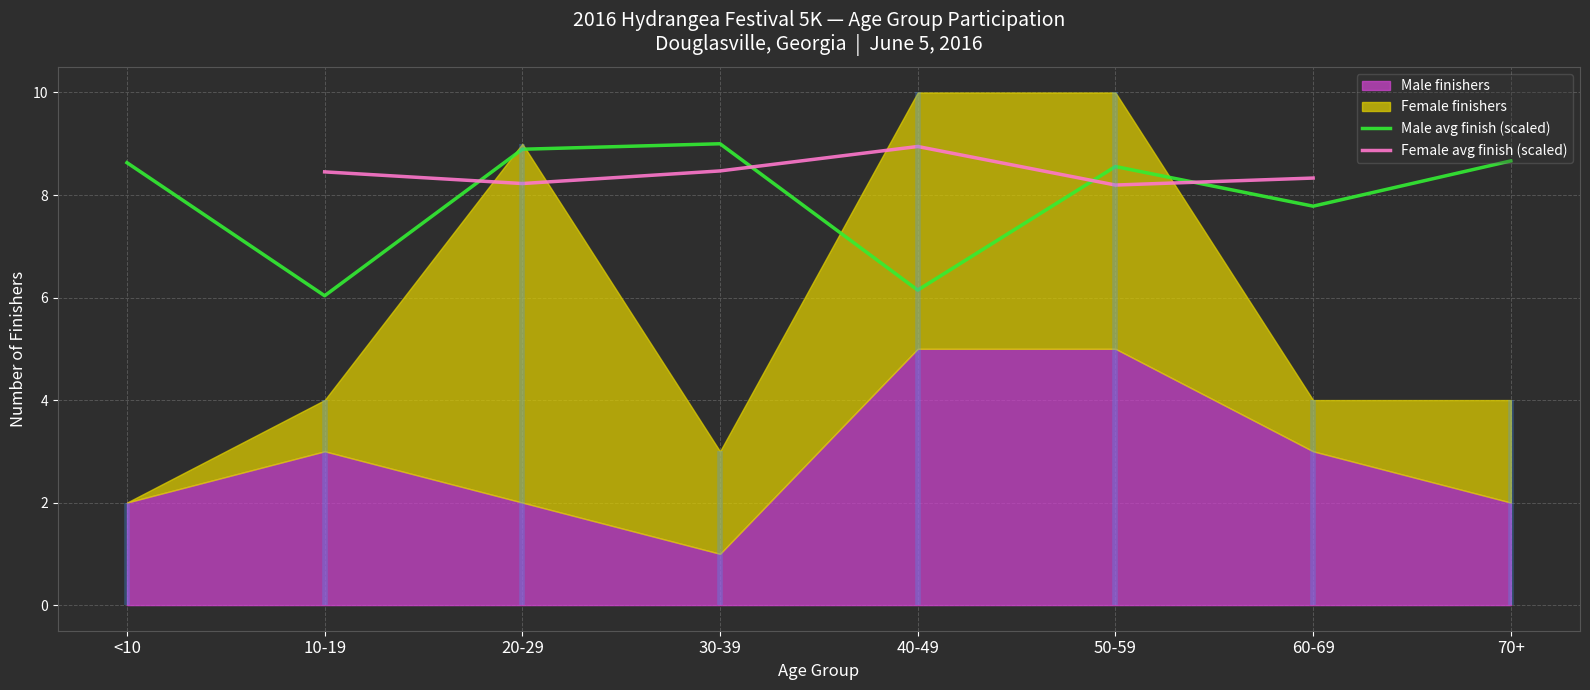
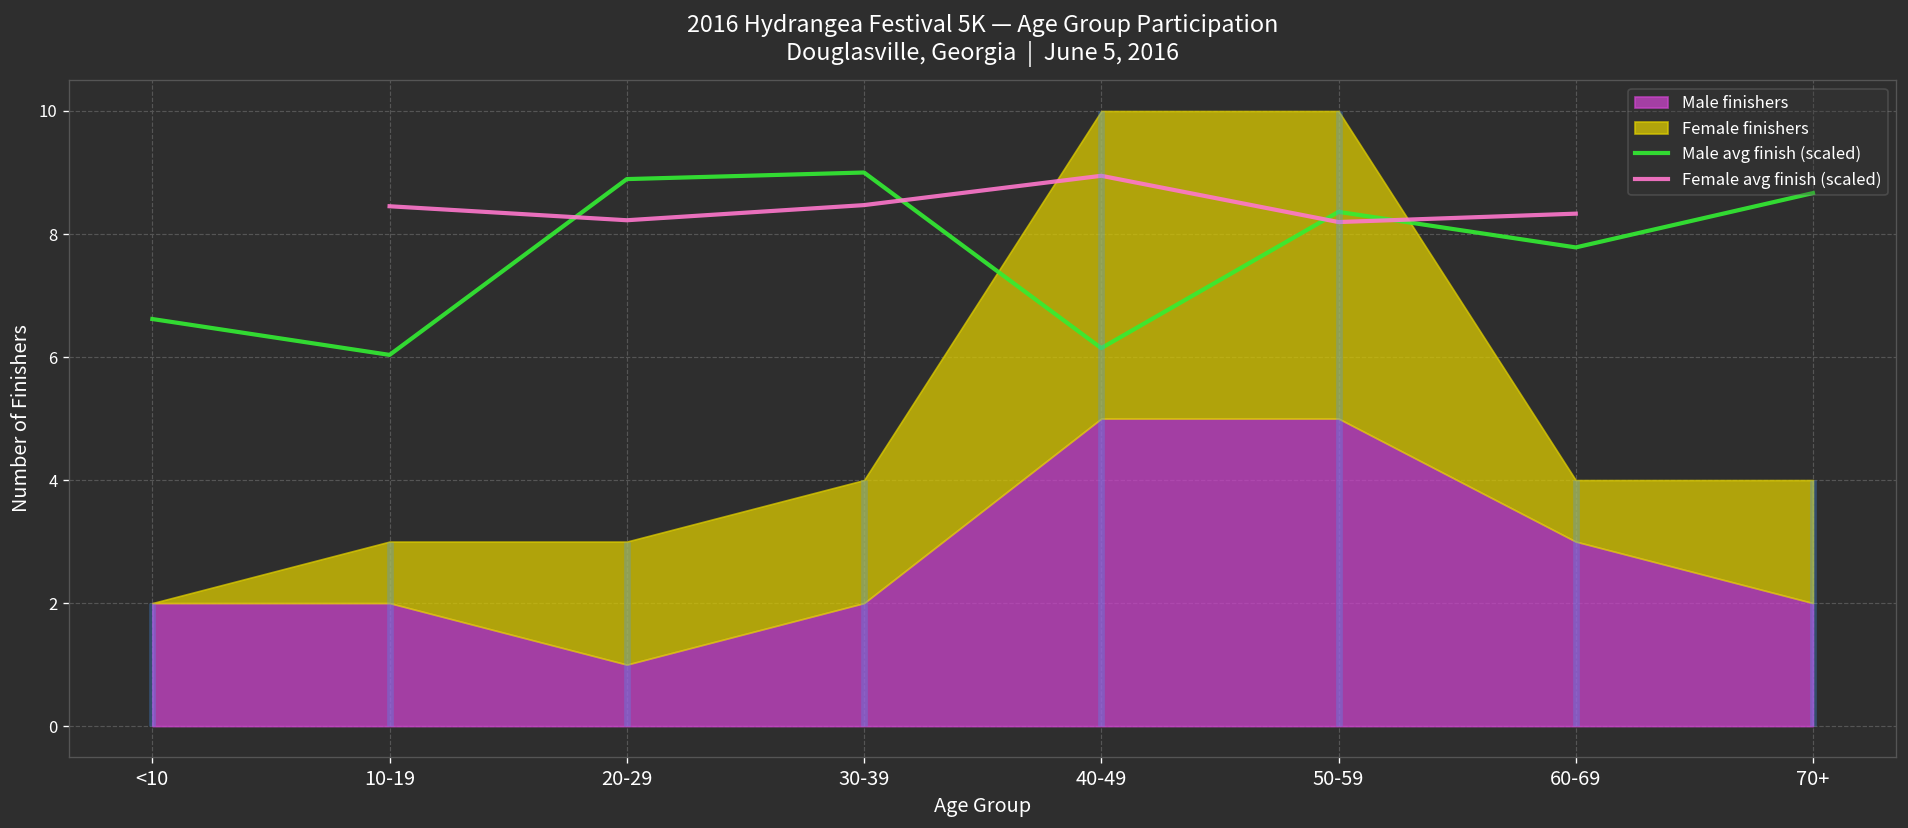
  {
    "Male avg finish (scaled)": {
-     "<10": 8.6,
+     "<10": 6.6,
      "10-19": 6.0,
      "20-29": 8.9,
      "30-39": 9.0,
      "40-49": 6.1,
-     "50-59": 8.6,
+     "50-59": 8.4,
      "60-69": 7.8
    },
    "Male finishers": {
-     "10-19": 3,
-     "20-29": 2,
-     "30-39": 1,
+     "10-19": 2,
+     "20-29": 1,
+     "30-39": 2,
      "40-49": 5,
      "50-59": 5,
      "60-69": 3,
      "70+": 2
    },
    "Female avg finish (scaled)": {
      "10-19": 8.5,
      "20-29": 8.2,
      "30-39": 8.5,
      "40-49": 8.9,
      "50-59": 8.2,
      "60-69": 8.3
    },
    "Female finishers": {
-     "20-29": 7
+     "20-29": 2
    }
  }
